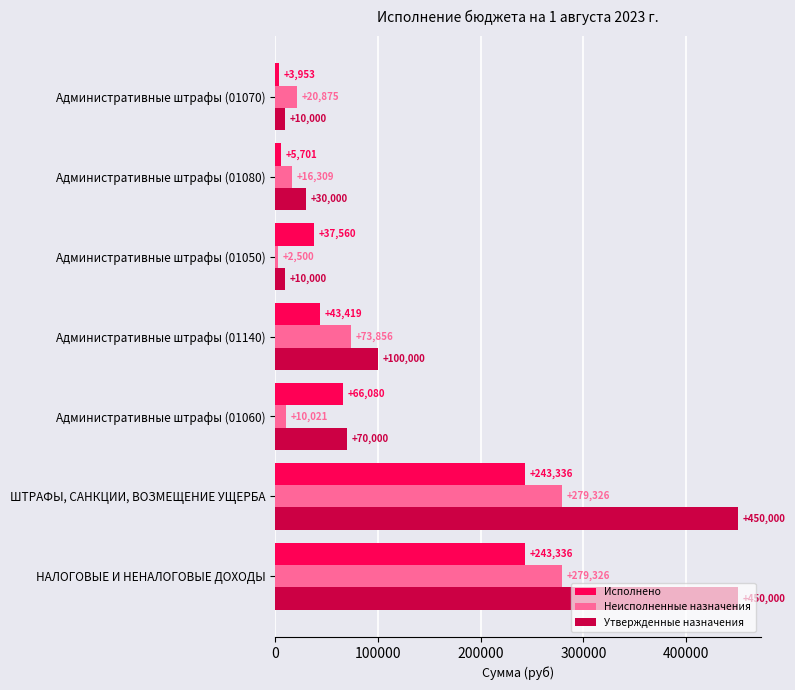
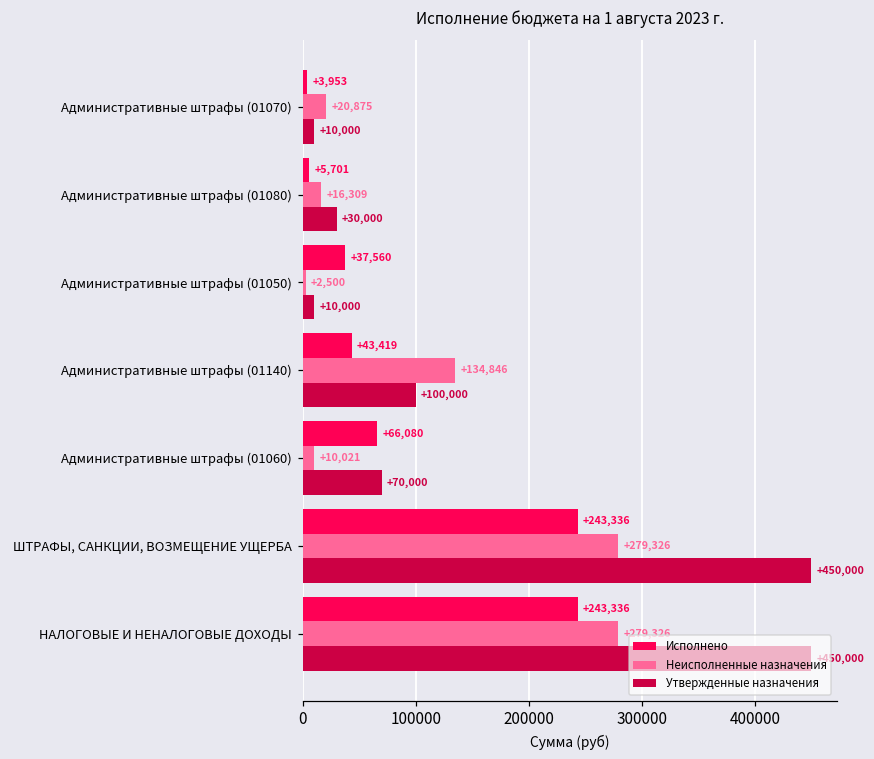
  {
    "Неисполненные назначения": {
      "Административные штрафы (01070)": "+20,875",
      "Административные штрафы (01080)": "+16,309",
      "Административные штрафы (01050)": "+2,500",
-     "Административные штрафы (01140)": "+73,856",
+     "Административные штрафы (01140)": "+134,846",
      "Административные штрафы (01060)": "+10,021",
      "ШТРАФЫ, САНКЦИИ, ВОЗМЕЩЕНИЕ УЩЕРБА": "+279,326",
      "НАЛОГОВЫЕ И НЕНАЛОГОВЫЕ ДОХОДЫ": "+279,326"
    }
  }
